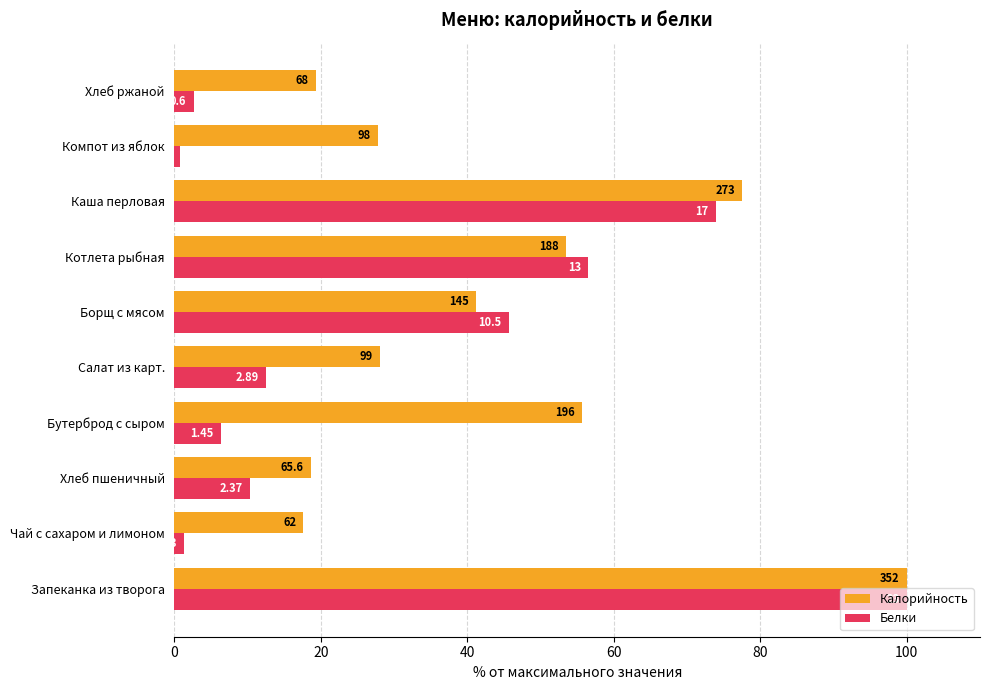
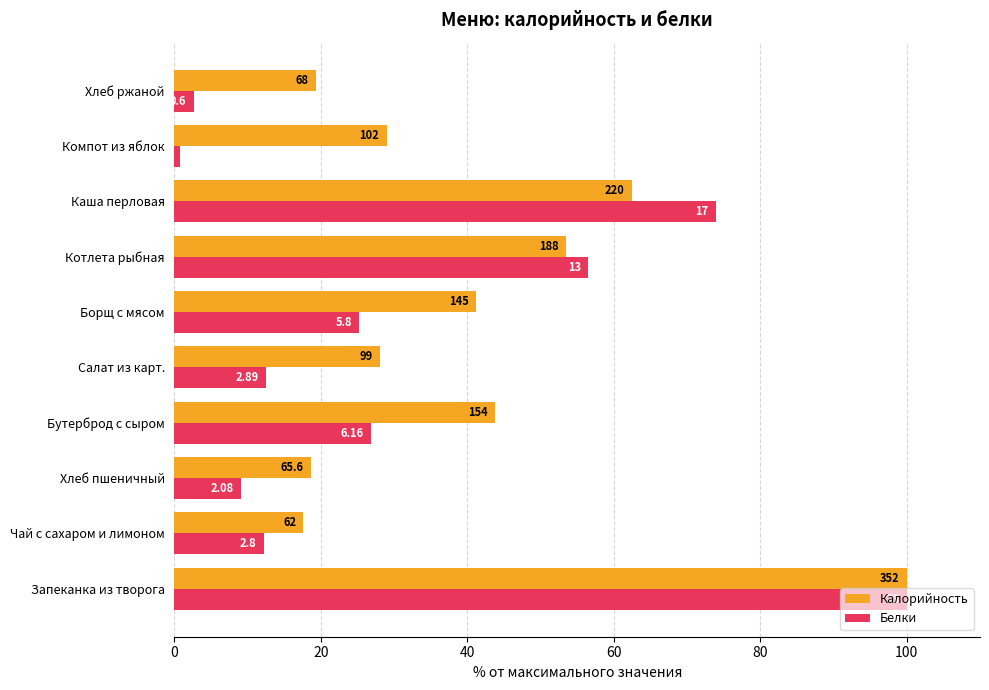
  {
    "Калорийность": {
-     "Компот из яблок": 98,
-     "Каша перловая": 273,
-     "Бутерброд с сыром": 196
+     "Компот из яблок": 102,
+     "Каша перловая": 220,
+     "Бутерброд с сыром": 154
    },
    "Белки": {
-     "Борщ с мясом": 10.5,
-     "Бутерброд с сыром": 1.45,
-     "Хлеб пшеничный": 2.37,
-     "Чай с сахаром и лимоном": 1
+     "Борщ с мясом": 5.8,
+     "Бутерброд с сыром": 6.16,
+     "Хлеб пшеничный": 2.08,
+     "Чай с сахаром и лимоном": 12
    }
  }
